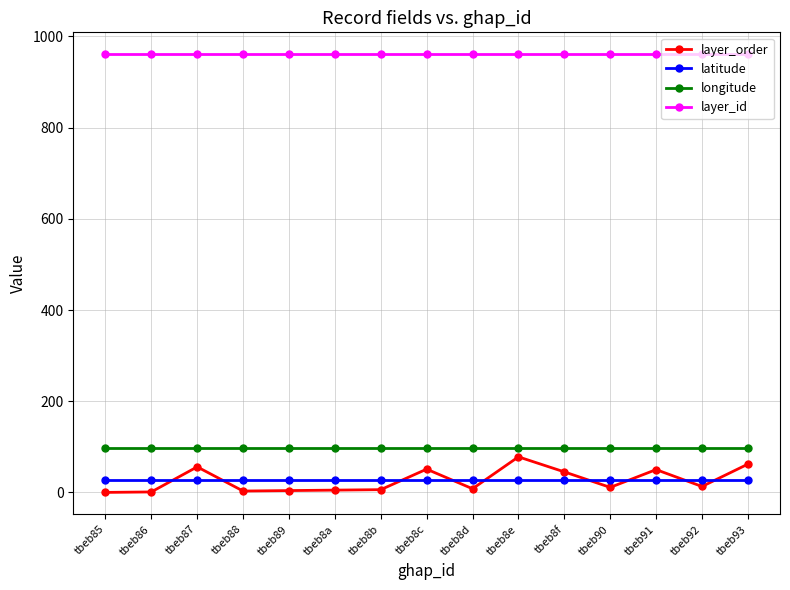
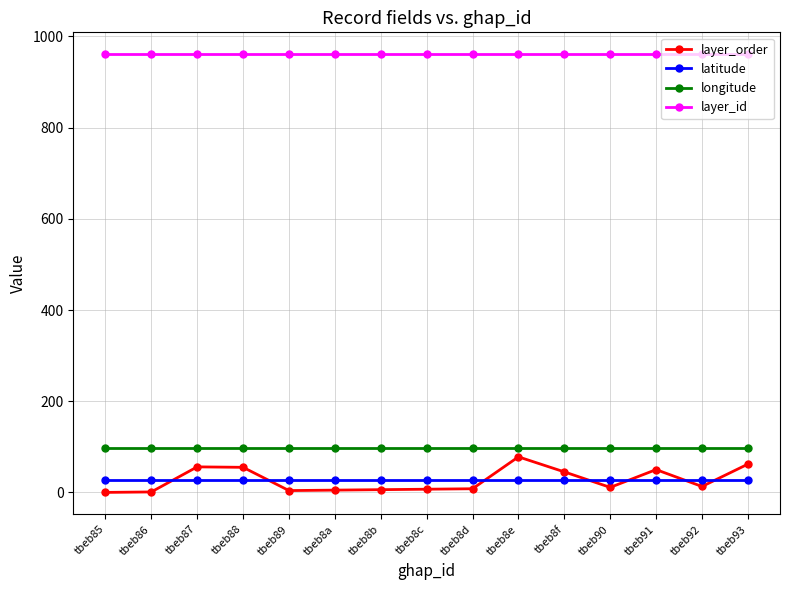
  {
    "layer_order": {
      "tbeb85": 0,
      "tbeb86": 0,
      "tbeb87": 60,
-     "tbeb88": 0,
+     "tbeb88": 60,
      "tbeb89": 0,
      "tbeb8a": 10,
      "tbeb8b": 10,
-     "tbeb8c": 50,
+     "tbeb8c": 10,
      "tbeb8d": 10,
      "tbeb8e": 80,
      "tbeb8f": 50,
      "tbeb90": 10,
      "tbeb91": 50,
      "tbeb92": 10,
      "tbeb93": 60
    },
    "latitude": {
      "tbeb85": 30,
      "tbeb86": 30,
      "tbeb87": 30,
      "tbeb88": 30,
      "tbeb89": 30,
      "tbeb8a": 30,
      "tbeb8b": 30,
      "tbeb8c": 30,
      "tbeb8d": 30,
      "tbeb8e": 30,
      "tbeb8f": 30,
      "tbeb90": 30,
      "tbeb91": 30,
      "tbeb92": 30,
      "tbeb93": 30
    },
    "longitude": {
      "tbeb85": 100,
      "tbeb86": 100,
      "tbeb87": 100,
      "tbeb88": 100,
      "tbeb89": 100,
      "tbeb8a": 100,
      "tbeb8b": 100,
      "tbeb8c": 100,
      "tbeb8d": 100,
      "tbeb8e": 100,
      "tbeb8f": 100,
      "tbeb90": 100,
      "tbeb91": 100,
      "tbeb92": 100,
      "tbeb93": 100
    },
    "layer_id": {
      "tbeb85": 960,
      "tbeb86": 960,
      "tbeb87": 960,
      "tbeb88": 960,
      "tbeb89": 960,
      "tbeb8a": 960,
      "tbeb8b": 960,
      "tbeb8c": 960,
      "tbeb8d": 960,
      "tbeb8e": 960,
      "tbeb8f": 960,
      "tbeb90": 960,
      "tbeb91": 960
    }
  }
